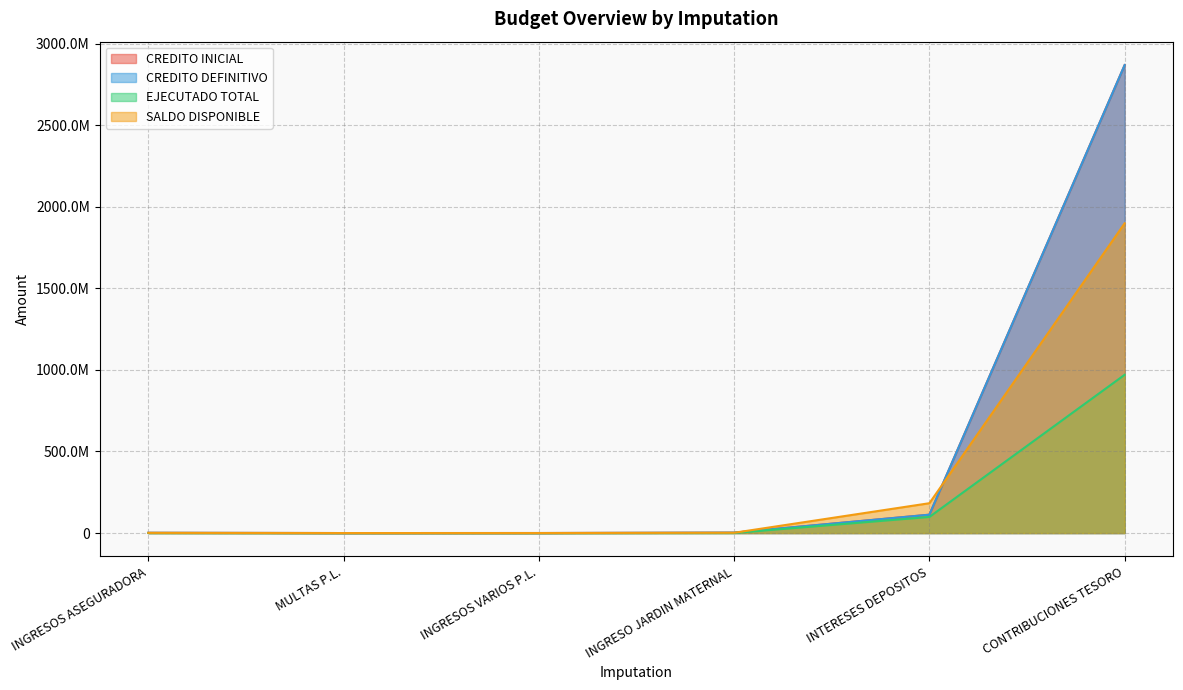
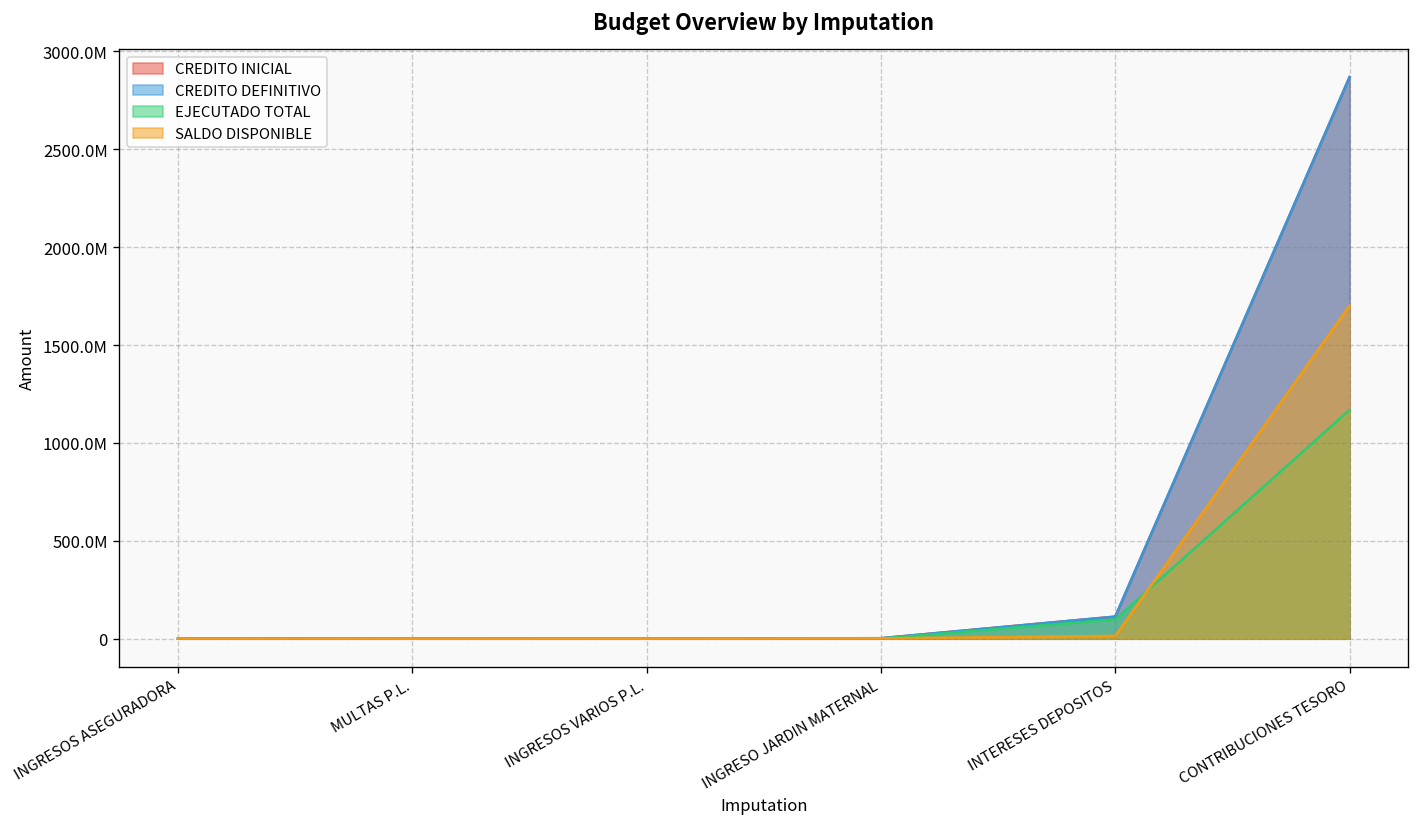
  {
    "CREDITO DEFINITIVO": {
      "CONTRIBUCIONES TESORO": 2870000000
    },
    "EJECUTADO TOTAL": {
-     "CONTRIBUCIONES TESORO": 970000000
+     "CONTRIBUCIONES TESORO": 1170000000
    },
    "SALDO DISPONIBLE": {
-     "INTERESES DEPOSITOS": 180000000,
-     "CONTRIBUCIONES TESORO": 1900000000
+     "INTERESES DEPOSITOS": 10000000,
+     "CONTRIBUCIONES TESORO": 1700000000
    }
  }
